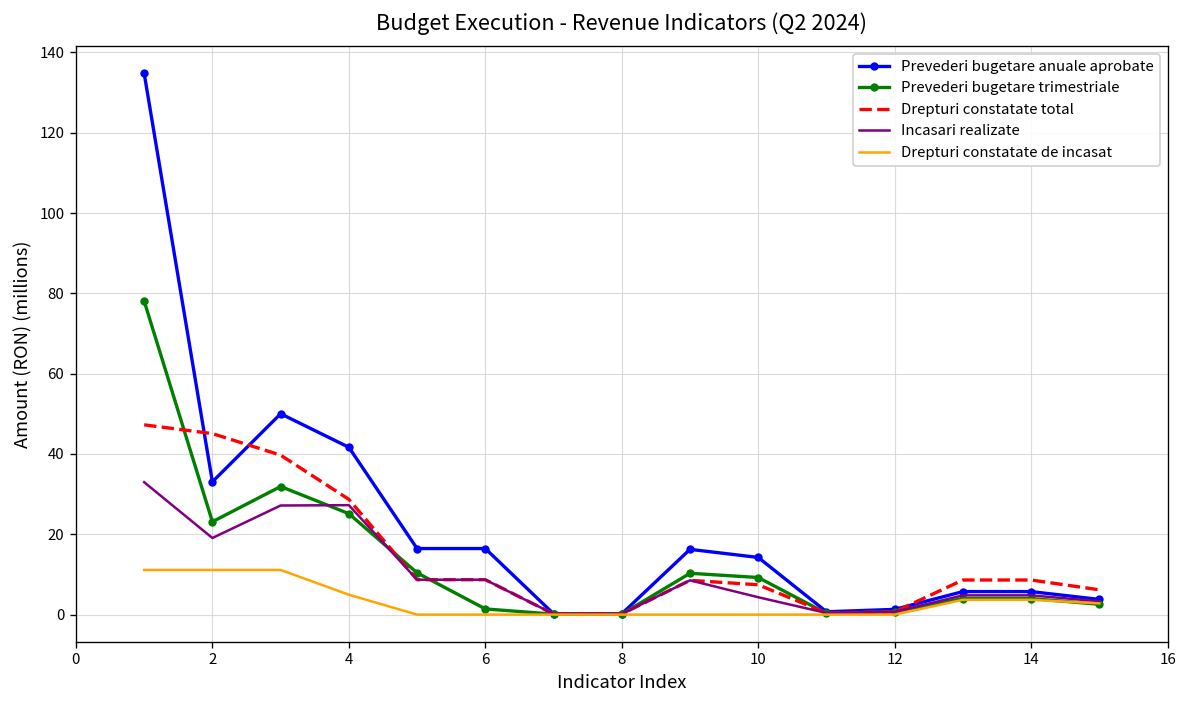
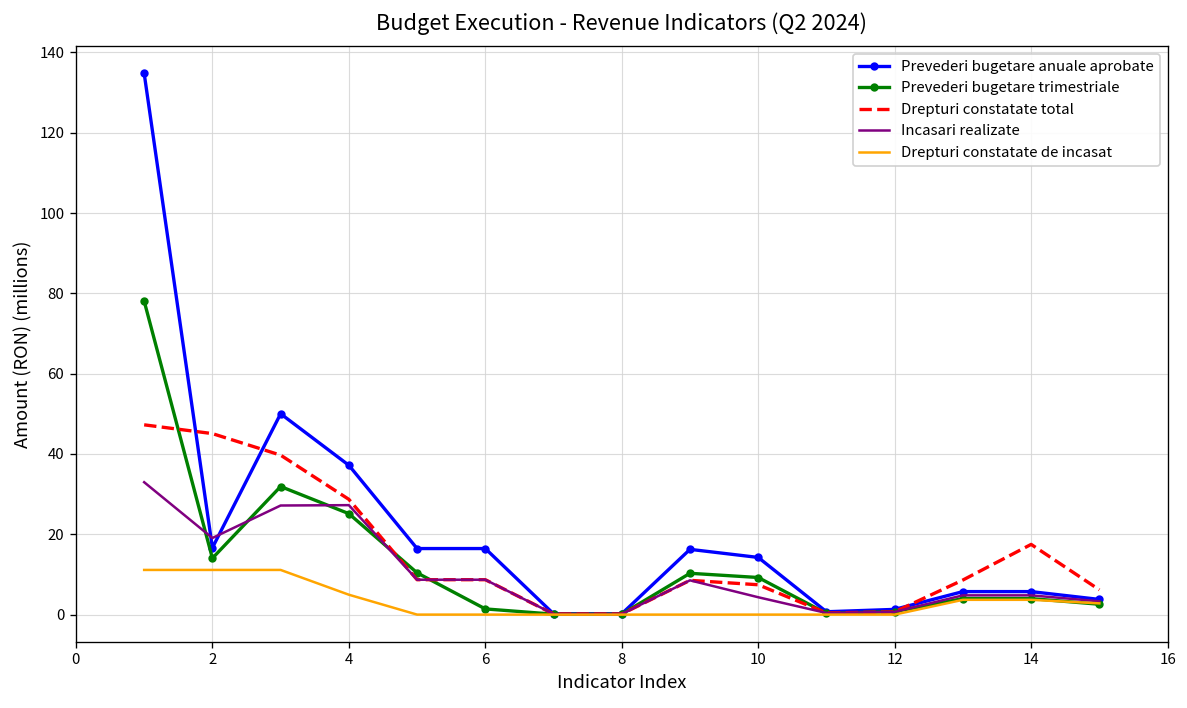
  {
    "Prevederi bugetare anuale aprobate": {
-     "2": 33,
-     "4": 42,
+     "2": 17,
+     "4": 37,
      "6": 16,
      "10": 14,
      "14": 6
    },
    "Prevederi bugetare trimestriale": {
-     "2": 23,
+     "2": 14,
      "4": 25,
      "6": 1,
      "10": 9
    },
    "Drepturi constatate total": {
      "2": 45,
      "4": 29,
      "10": 7,
-     "14": 9
+     "14": 17
    },
    "Incasari realizate": {
      "2": 19,
      "4": 27,
      "10": 4,
      "14": 5
    },
    "Drepturi constatate de incasat": {
      "2": 11,
      "4": 5,
      "6": 0,
      "10": 0
    }
  }
